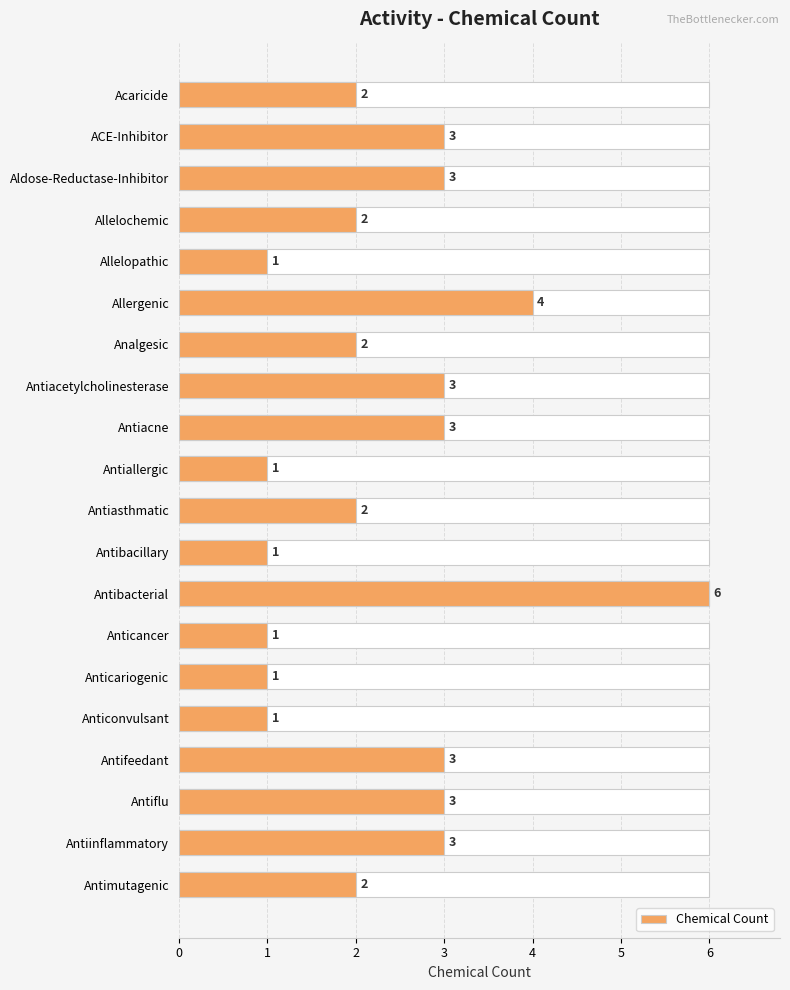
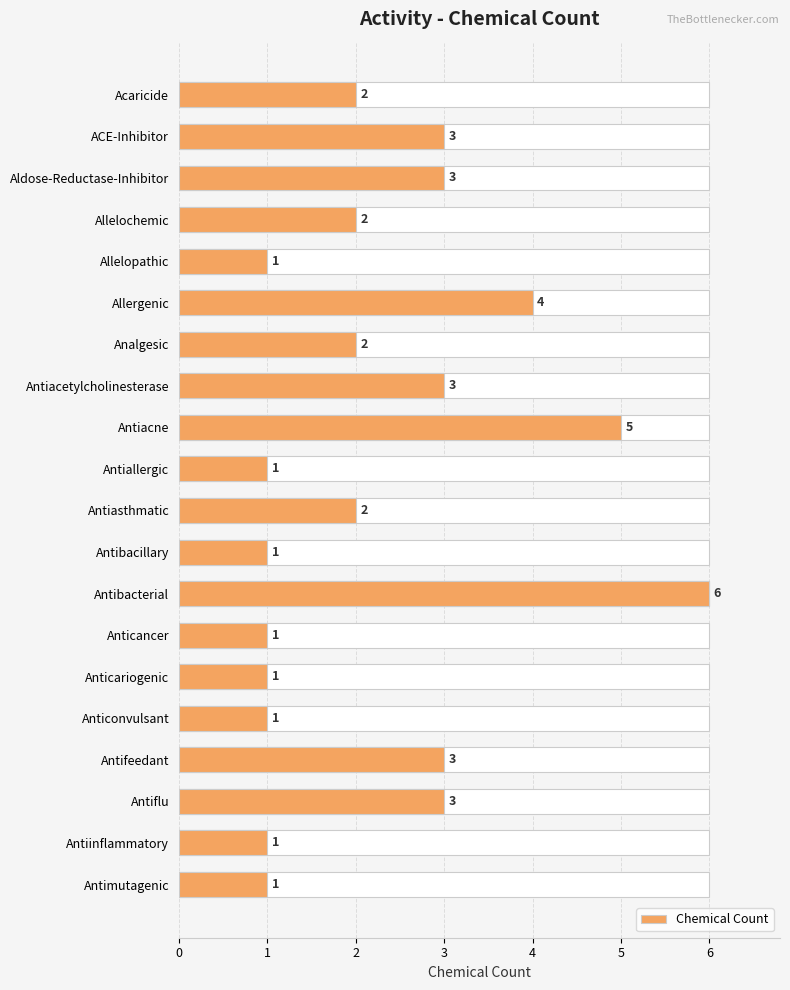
  {
    "Chemical Count": {
-     "Antiacne": 3,
+     "Antiacne": 5,
      "Antibacterial": 6,
-     "Antiinflammatory": 3,
-     "Antimutagenic": 2
+     "Antiinflammatory": 1,
+     "Antimutagenic": 1
    }
  }
